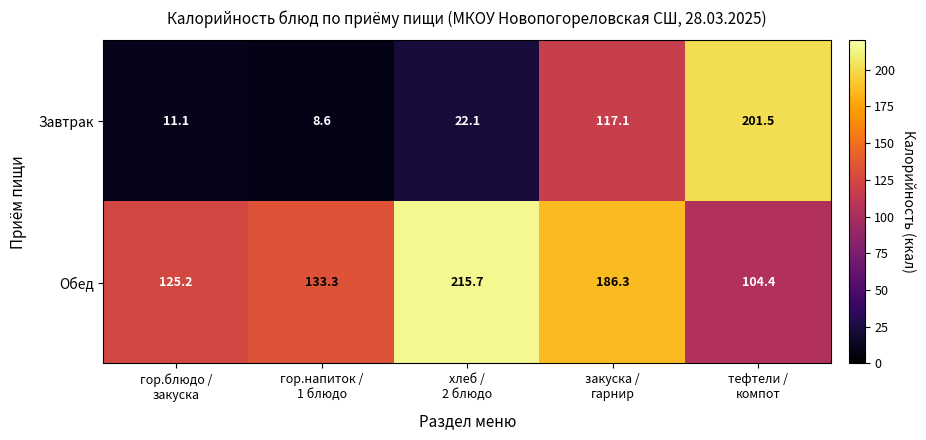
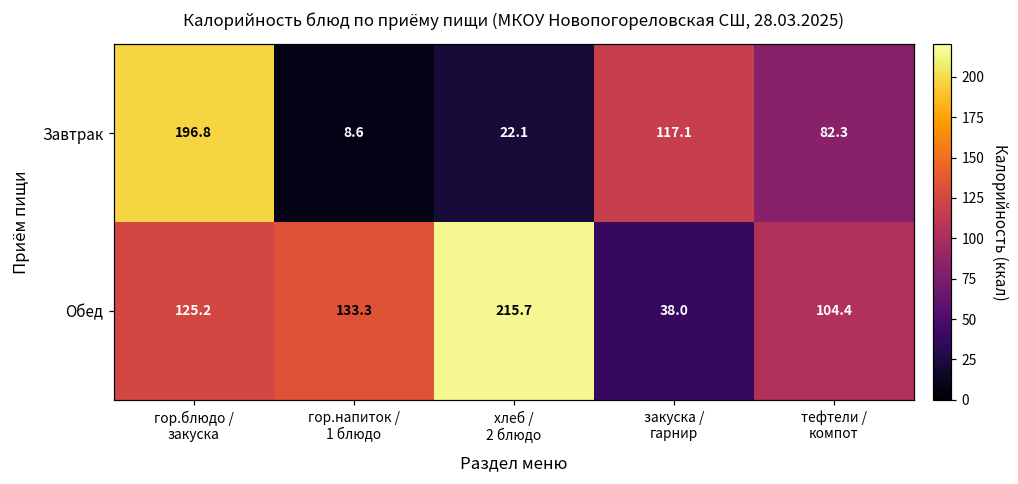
  {
    "Завтрак": {
-     "гор.блюдо / закуска": 11.1,
+     "гор.блюдо / закуска": 196.8,
      "гор.напиток / 1 блюдо": 8.6,
      "хлеб / 2 блюдо": 22.1,
      "закуска / гарнир": 117.1,
-     "тефтели / компот": 201.5
+     "тефтели / компот": 82.3
    },
    "Обед": {
      "гор.блюдо / закуска": 125.2,
      "гор.напиток / 1 блюдо": 133.3,
      "хлеб / 2 блюдо": 215.7,
-     "закуска / гарнир": 186.3,
+     "закуска / гарнир": 38.0,
      "тефтели / компот": 104.4
    }
  }
